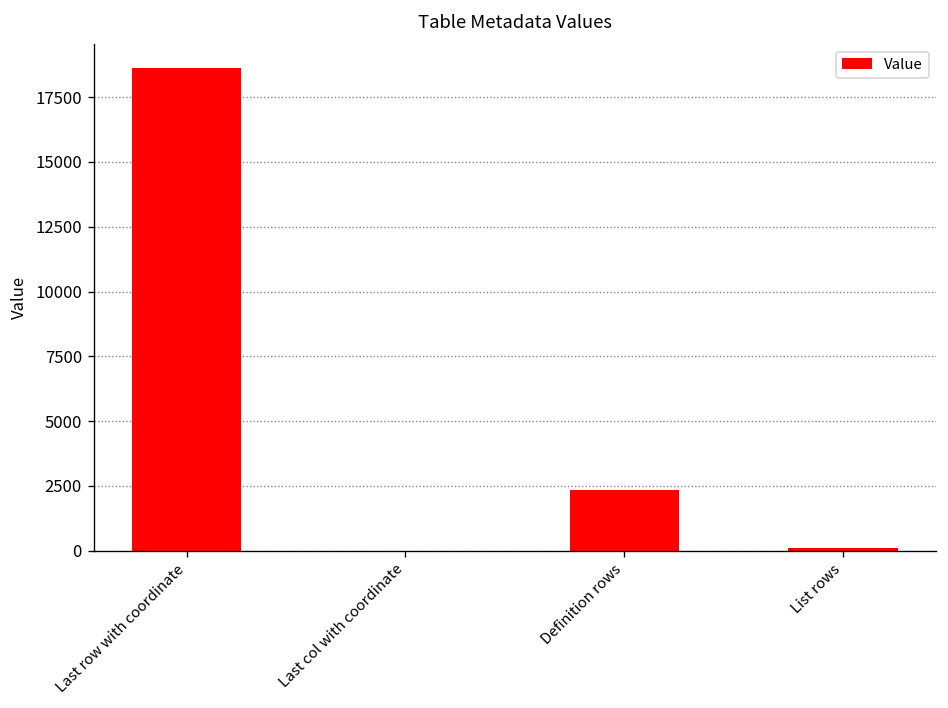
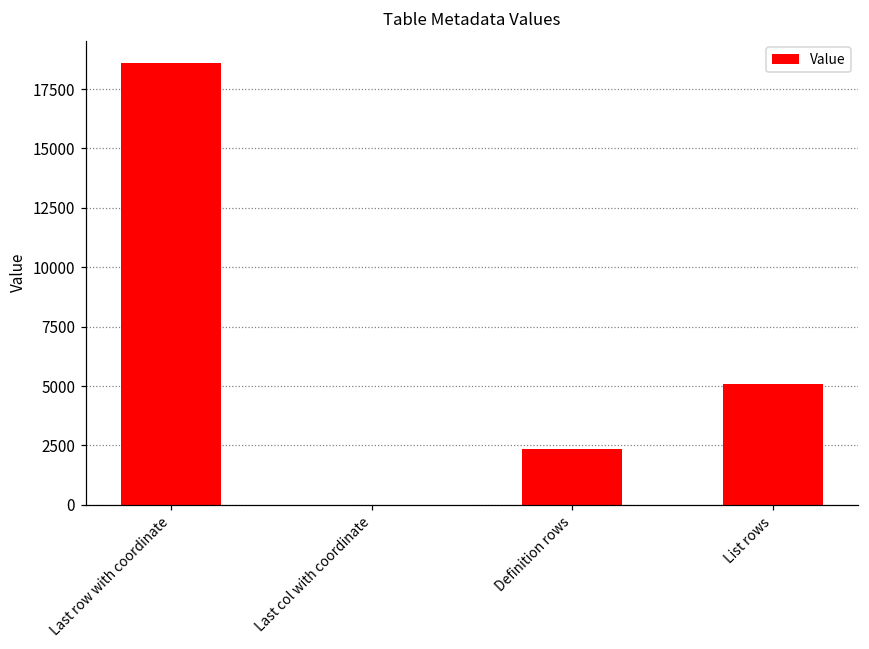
  {
    "Last row with coordinate": 18600,
    "Definition rows": 2300,
-   "List rows": 100
+   "List rows": 5100
  }
